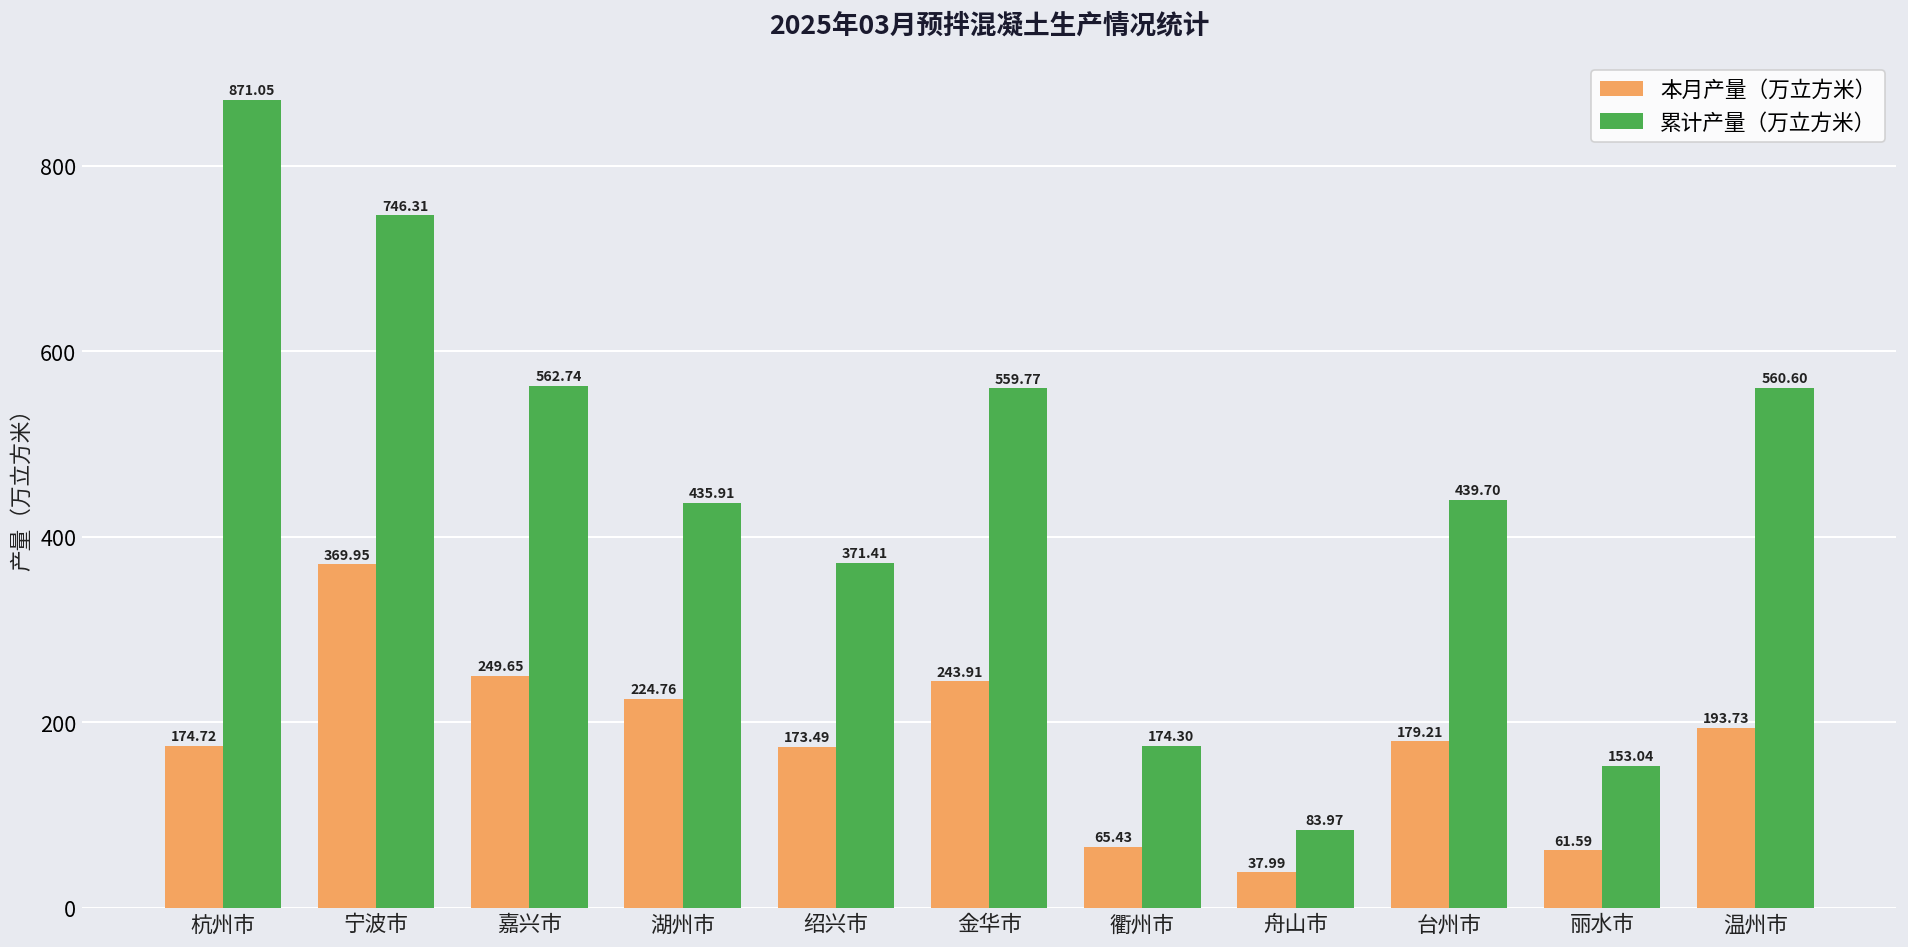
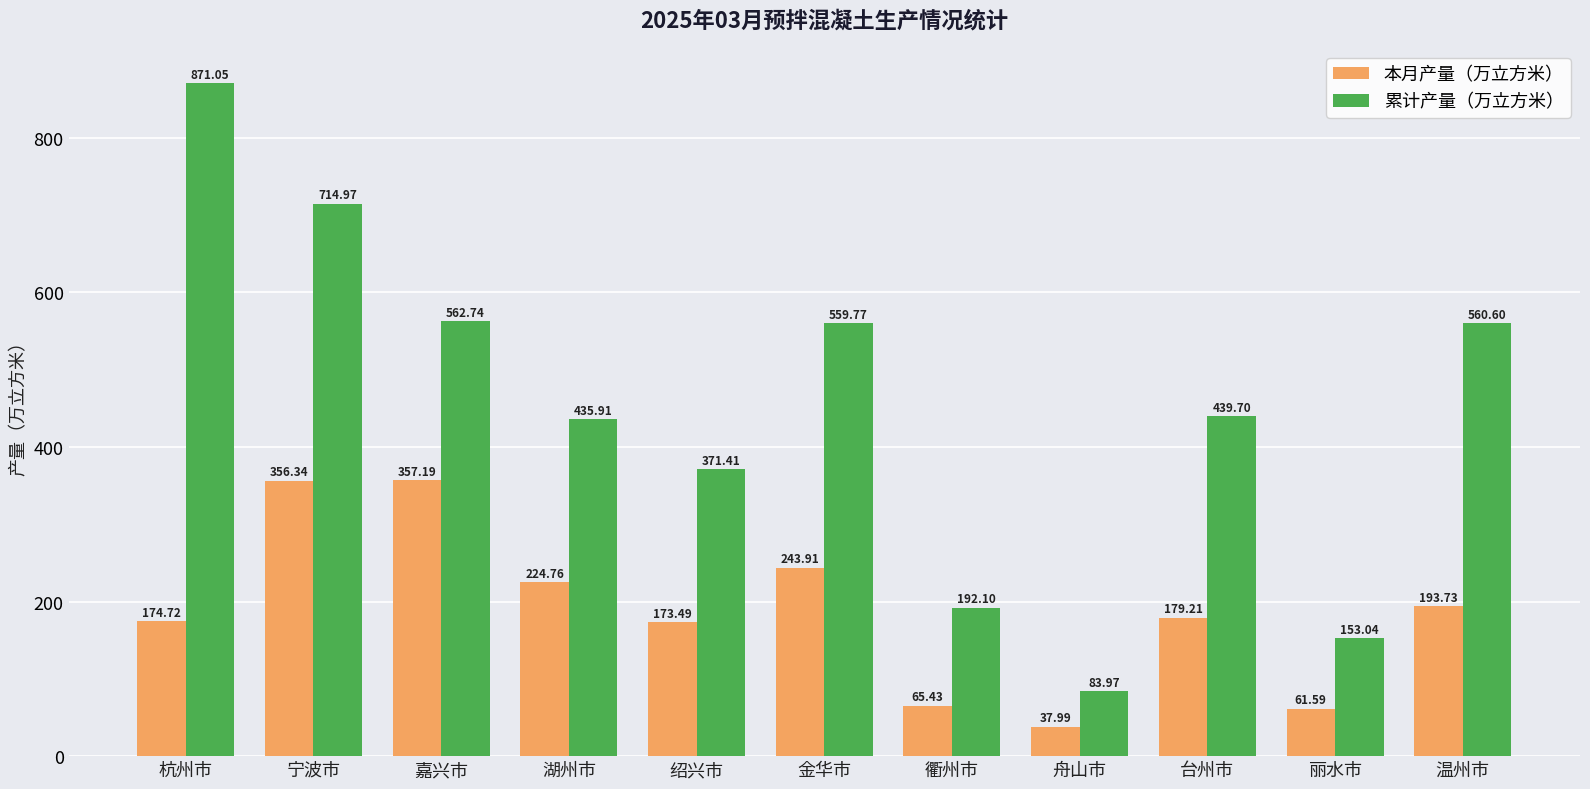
  {
    "本月产量（万立方米）": {
      "杭州市": 174.72,
-     "宁波市": 369.95,
-     "嘉兴市": 249.65,
+     "宁波市": 356.34,
+     "嘉兴市": 357.19,
      "湖州市": 224.76,
      "绍兴市": 173.49,
      "金华市": 243.91,
      "衢州市": 65.43,
      "舟山市": 37.99,
      "台州市": 179.21,
      "丽水市": 61.59,
      "温州市": 193.73
    },
    "累计产量（万立方米）": {
      "杭州市": 871.05,
-     "宁波市": 746.31,
+     "宁波市": 714.97,
      "嘉兴市": 562.74,
      "湖州市": 435.91,
      "绍兴市": 371.41,
      "金华市": 559.77,
-     "衢州市": 174.30,
+     "衢州市": 192.10,
      "舟山市": 83.97,
      "台州市": 439.70,
      "丽水市": 153.04,
      "温州市": 560.60
    }
  }
